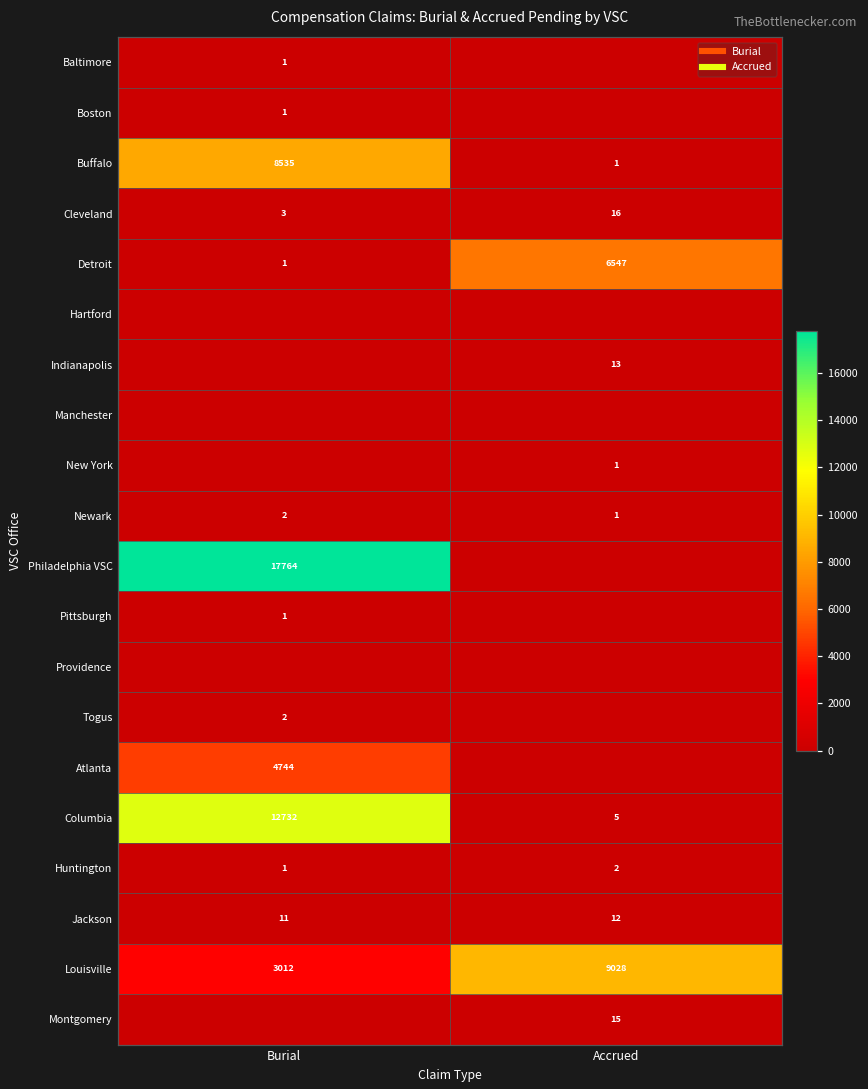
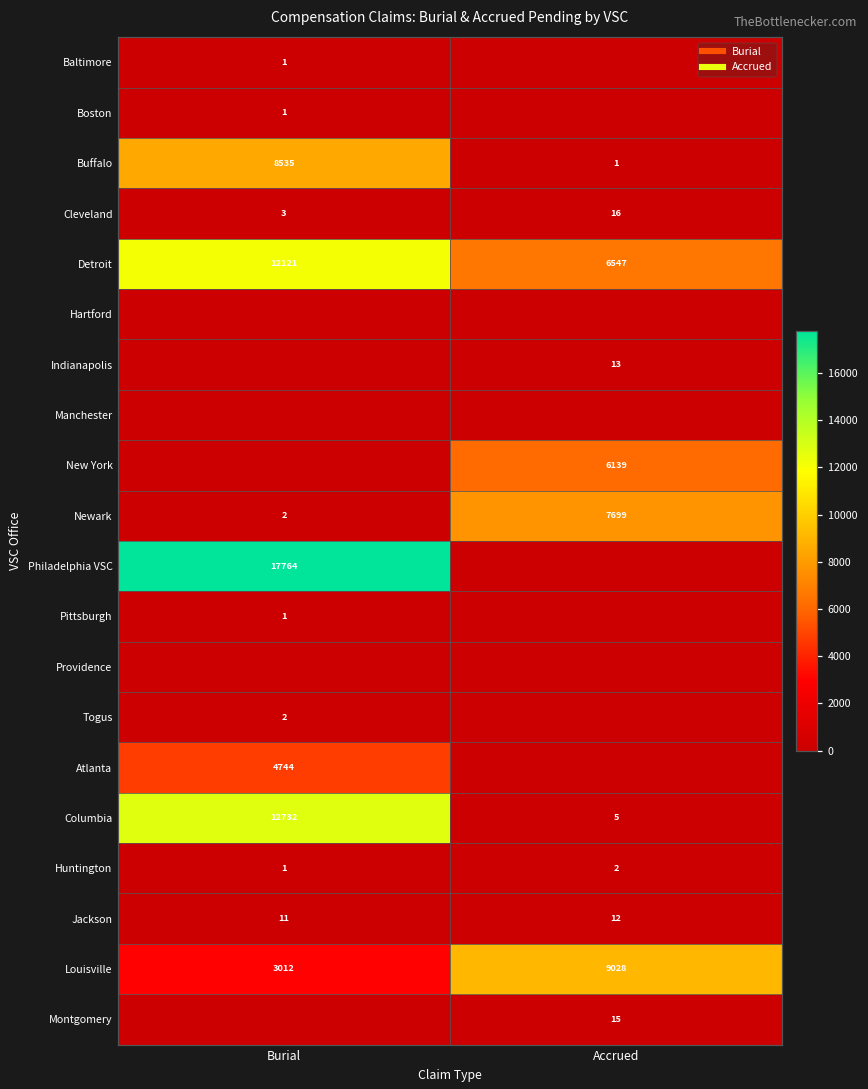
  {
    "Baltimore": {
      "Burial": 1
    },
    "Boston": {
      "Burial": 1
    },
    "Buffalo": {
      "Burial": 8535,
      "Accrued": 1
    },
    "Cleveland": {
      "Burial": 3,
      "Accrued": 16
    },
    "Detroit": {
-     "Burial": 1,
+     "Burial": 12121,
      "Accrued": 6547
    },
    "Indianapolis": {
      "Accrued": 13
    },
    "New York": {
-     "Accrued": 1
+     "Accrued": 6139
    },
    "Newark": {
      "Burial": 2,
-     "Accrued": 1
+     "Accrued": 7699
    },
    "Philadelphia VSC": {
      "Burial": 17764
    },
    "Pittsburgh": {
      "Burial": 1
    },
    "Togus": {
      "Burial": 2
    },
    "Atlanta": {
      "Burial": 4744
    },
    "Columbia": {
      "Burial": 12732,
      "Accrued": 5
    },
    "Huntington": {
      "Burial": 1,
      "Accrued": 2
    },
    "Jackson": {
      "Burial": 11,
      "Accrued": 12
    },
    "Louisville": {
      "Burial": 3012,
      "Accrued": 9028
    },
    "Montgomery": {
      "Accrued": 15
    }
  }
